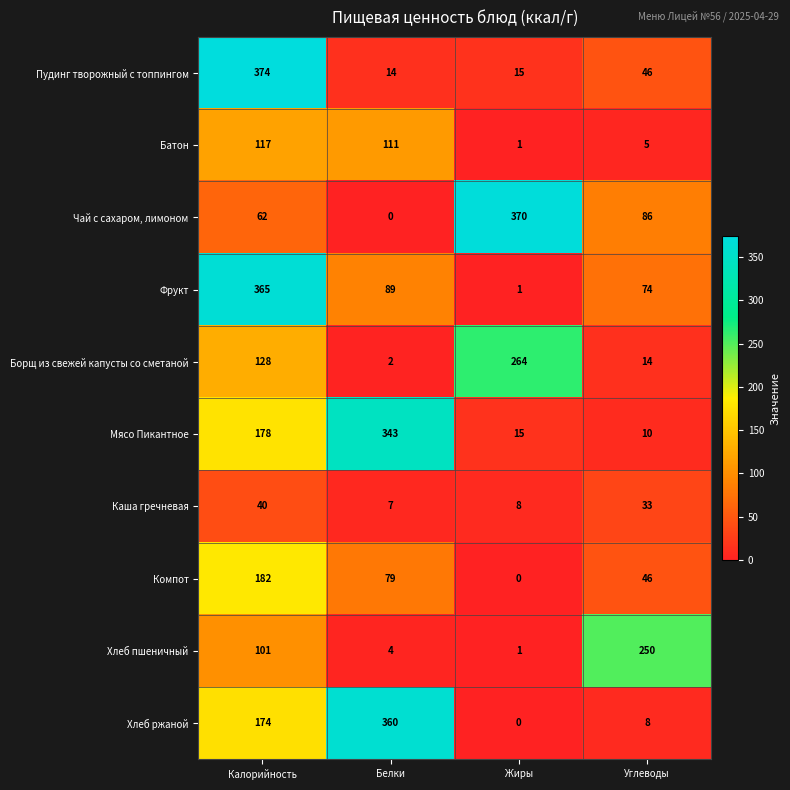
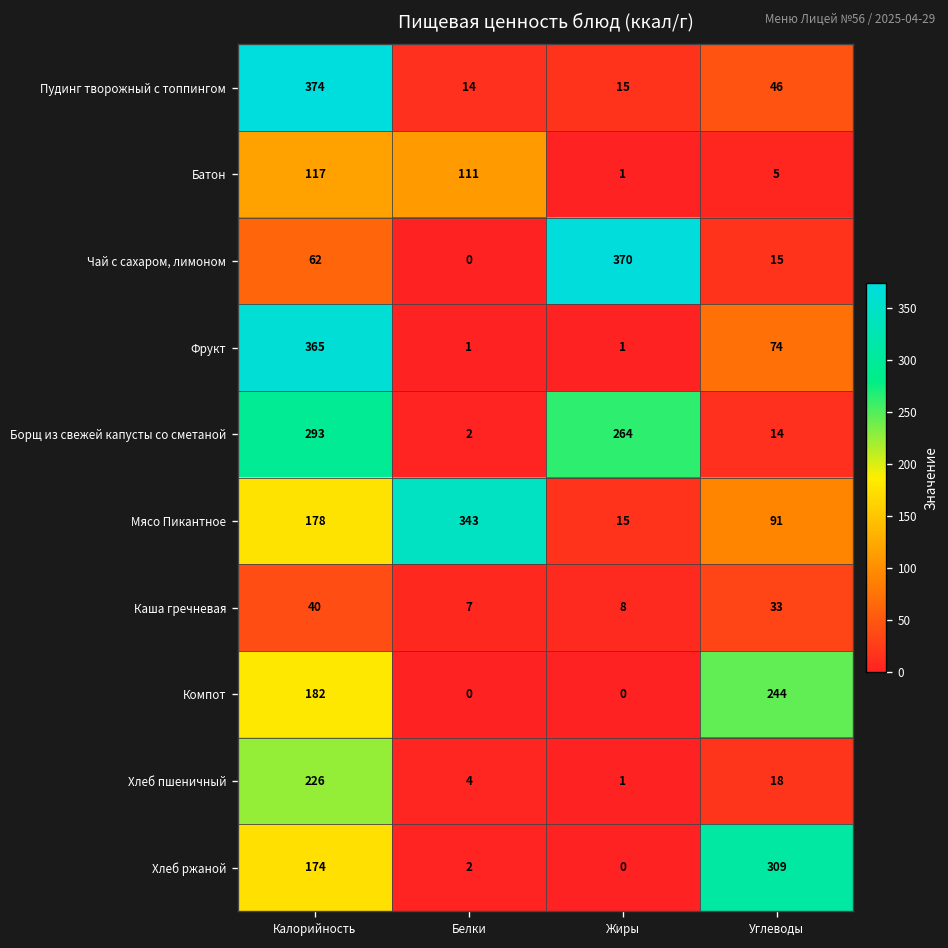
  {
    "Пудинг творожный с топпингом": {
      "Калорийность": 374,
      "Белки": 14,
      "Жиры": 15,
      "Углеводы": 46
    },
    "Батон": {
      "Калорийность": 117,
      "Белки": 111,
      "Жиры": 1,
      "Углеводы": 5
    },
    "Чай с сахаром, лимоном": {
      "Калорийность": 62,
      "Белки": 0,
      "Жиры": 370,
-     "Углеводы": 86
+     "Углеводы": 15
    },
    "Фрукт": {
      "Калорийность": 365,
-     "Белки": 89,
+     "Белки": 1,
      "Жиры": 1,
      "Углеводы": 74
    },
    "Борщ из свежей капусты со сметаной": {
-     "Калорийность": 128,
+     "Калорийность": 293,
      "Белки": 2,
      "Жиры": 264,
      "Углеводы": 14
    },
    "Мясо Пикантное": {
      "Калорийность": 178,
      "Белки": 343,
      "Жиры": 15,
-     "Углеводы": 10
+     "Углеводы": 91
    },
    "Каша гречневая": {
      "Калорийность": 40,
      "Белки": 7,
      "Жиры": 8,
      "Углеводы": 33
    },
    "Компот": {
      "Калорийность": 182,
-     "Белки": 79,
+     "Белки": 0,
      "Жиры": 0,
-     "Углеводы": 46
+     "Углеводы": 244
    },
    "Хлеб пшеничный": {
-     "Калорийность": 101,
+     "Калорийность": 226,
      "Белки": 4,
      "Жиры": 1,
-     "Углеводы": 250
+     "Углеводы": 18
    },
    "Хлеб ржаной": {
      "Калорийность": 174,
-     "Белки": 360,
+     "Белки": 2,
      "Жиры": 0,
-     "Углеводы": 8
+     "Углеводы": 309
    }
  }
